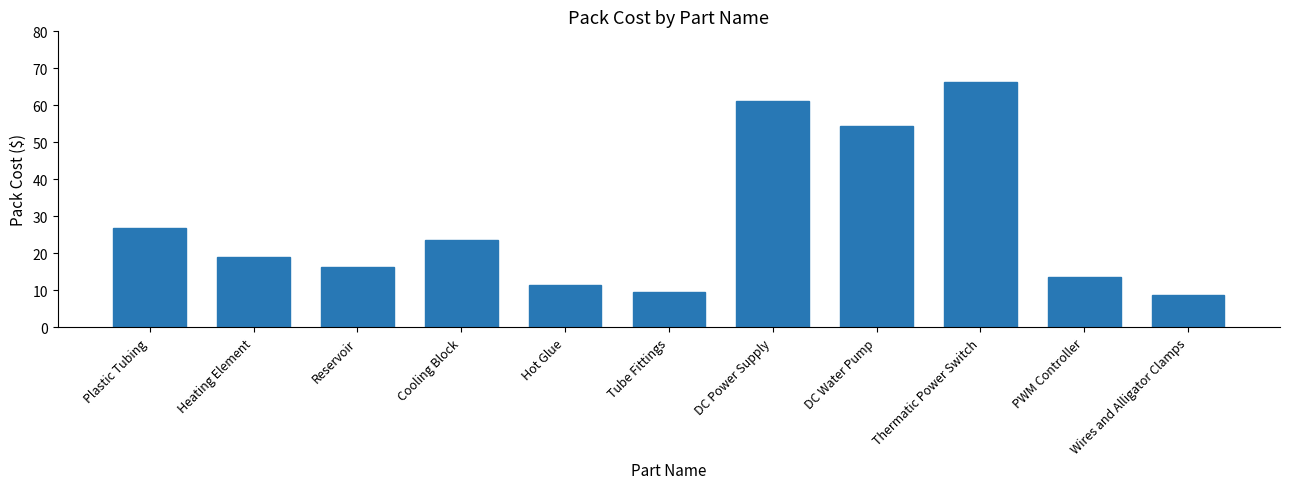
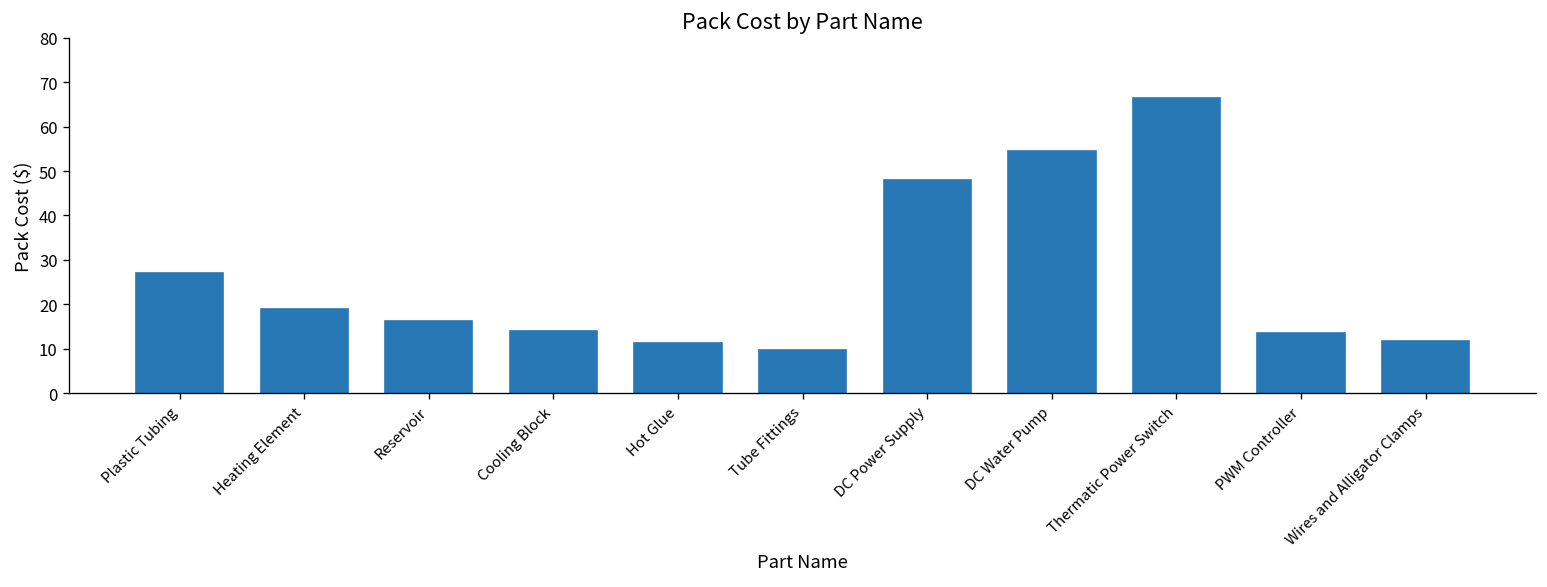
  {
    "Plastic Tubing": 27,
    "Heating Element": 19,
    "Reservoir": 16,
-   "Cooling Block": 24,
+   "Cooling Block": 14,
    "Hot Glue": 11,
    "Tube Fittings": 10,
-   "DC Power Supply": 61,
+   "DC Power Supply": 48,
    "DC Water Pump": 54,
    "Thermatic Power Switch": 66,
    "PWM Controller": 14,
-   "Wires and Alligator Clamps": 9
+   "Wires and Alligator Clamps": 12
  }
